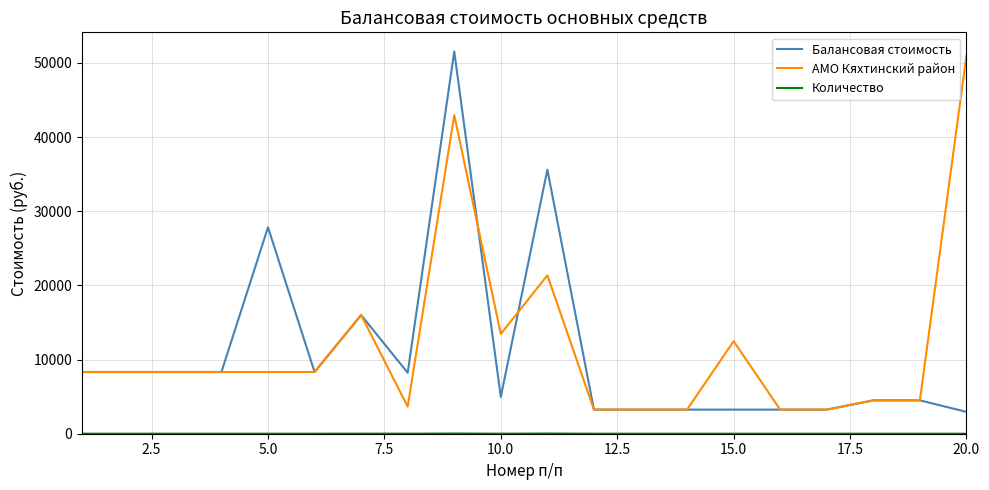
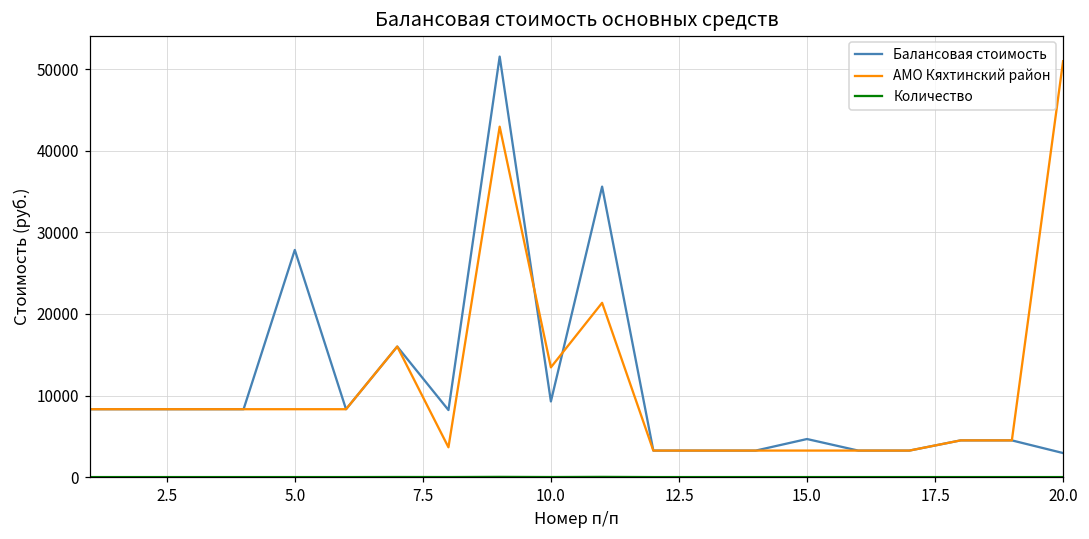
  {
    "Балансовая стоимость": {
      "5.0": 28000,
-     "10.0": 5000,
-     "15.0": 3000,
+     "10.0": 9000,
+     "15.0": 5000,
      "20.0": 3000
    },
    "АМО Кяхтинский район": {
      "5.0": 8000,
      "10.0": 13000,
-     "15.0": 12000,
+     "15.0": 3000,
      "20.0": 51000
    },
    "Количество": {
      "5.0": 0,
      "10.0": 0,
      "15.0": 0,
      "20.0": 0
    }
  }
